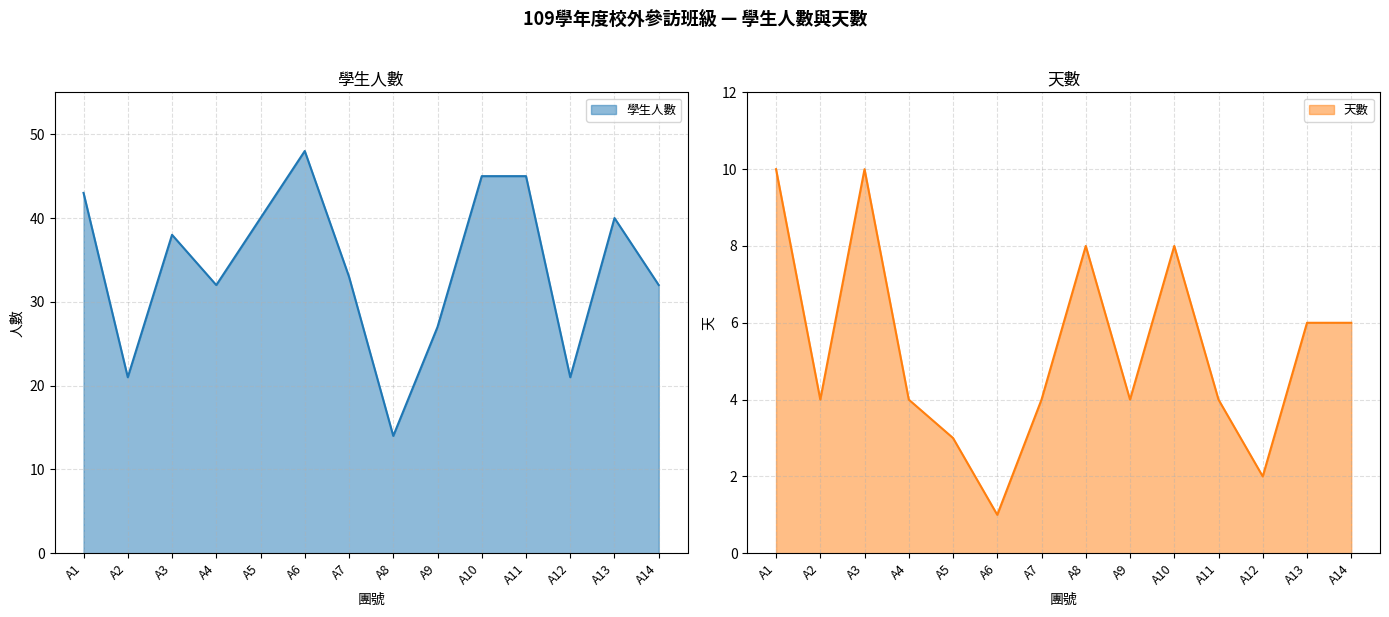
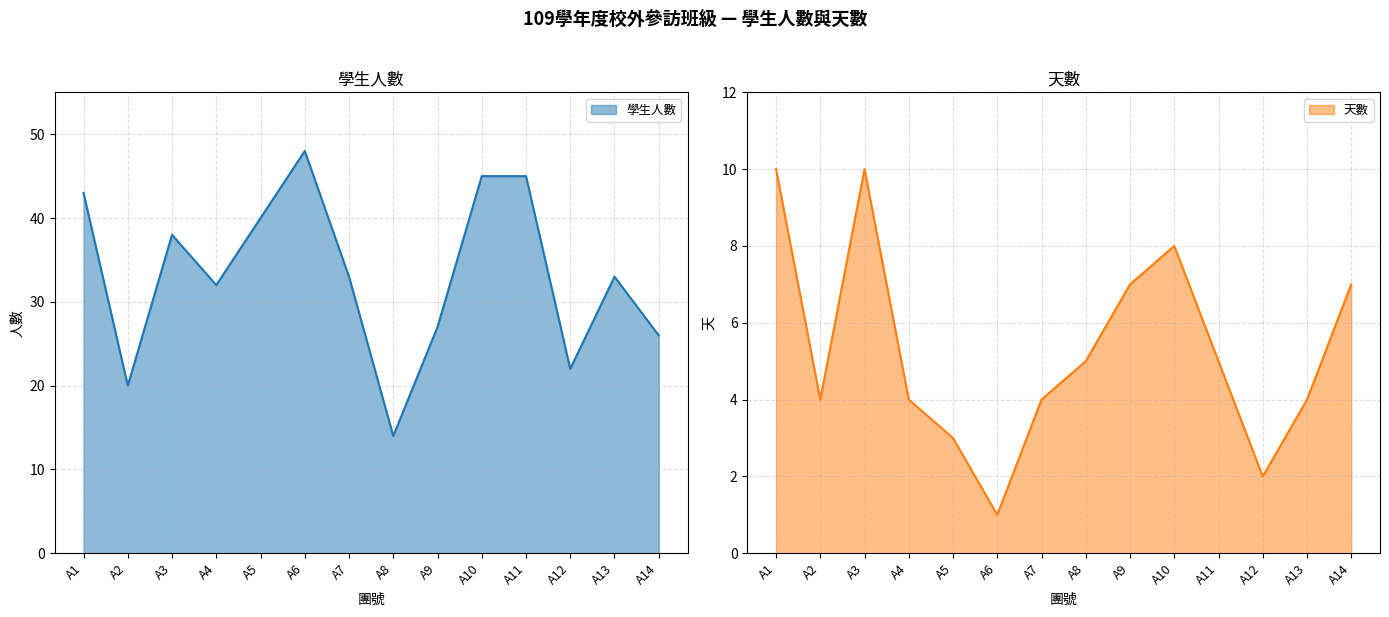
  {
    "學生人數": {
      "A1": 43,
-     "A2": 21,
+     "A2": 20,
      "A3": 38,
      "A4": 32,
      "A5": 40,
      "A6": 48,
      "A7": 33,
      "A8": 14,
      "A9": 27,
      "A10": 45,
      "A11": 45,
-     "A12": 21,
-     "A13": 40,
-     "A14": 32
+     "A12": 22,
+     "A13": 33,
+     "A14": 26
    },
    "天數": {
      "A1": 10,
      "A2": 4,
      "A3": 10,
      "A4": 4,
      "A5": 3,
      "A6": 1,
      "A7": 4,
-     "A8": 8,
-     "A9": 4,
+     "A8": 5,
+     "A9": 7,
      "A10": 8,
-     "A11": 4,
+     "A11": 5,
      "A12": 2,
-     "A13": 6,
-     "A14": 6
+     "A13": 4,
+     "A14": 7
    }
  }
